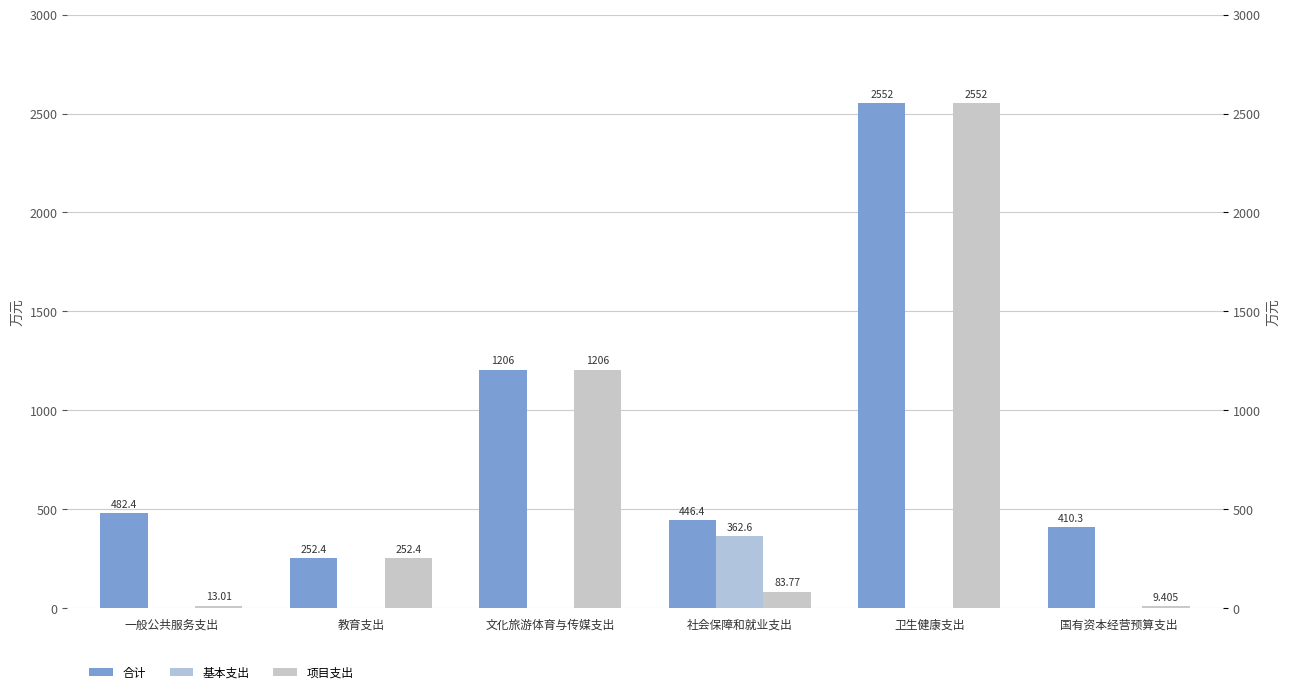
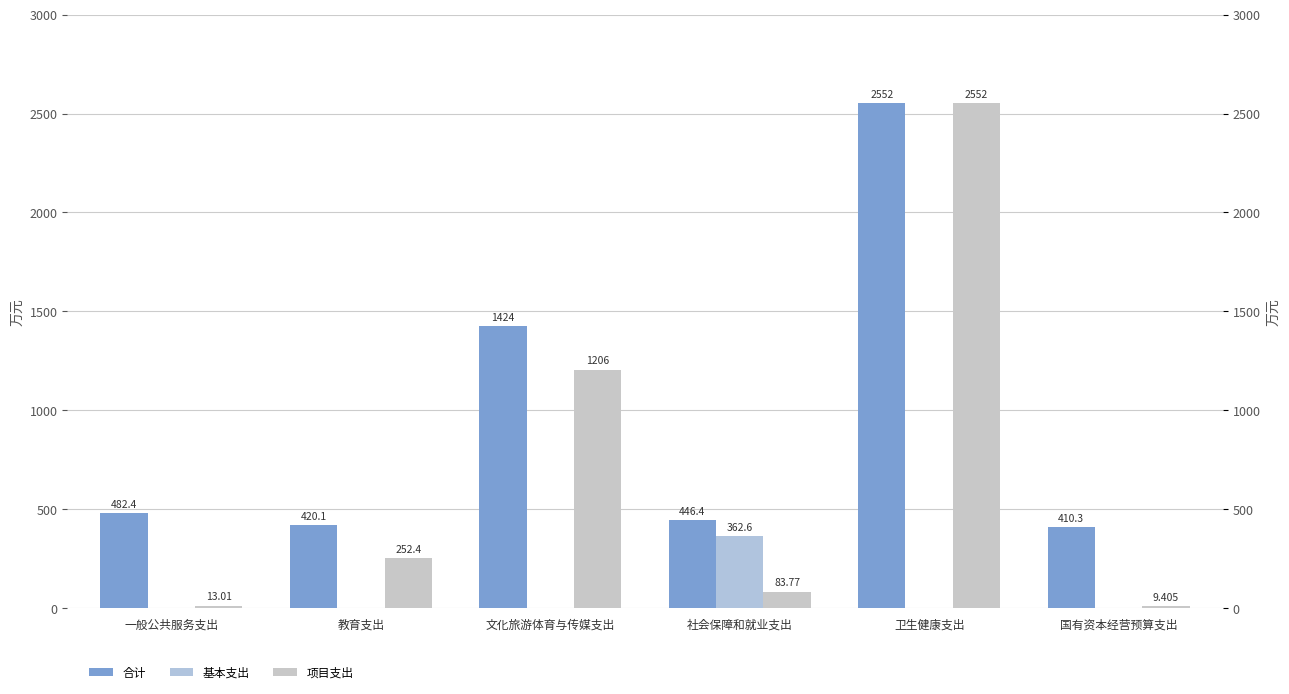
  {
    "合计": {
      "一般公共服务支出": 482.4,
-     "教育支出": 252.4,
-     "文化旅游体育与传媒支出": 1206,
+     "教育支出": 420.1,
+     "文化旅游体育与传媒支出": 1424,
      "社会保障和就业支出": 446.4,
      "卫生健康支出": 2552,
      "国有资本经营预算支出": 410.3
    }
  }
